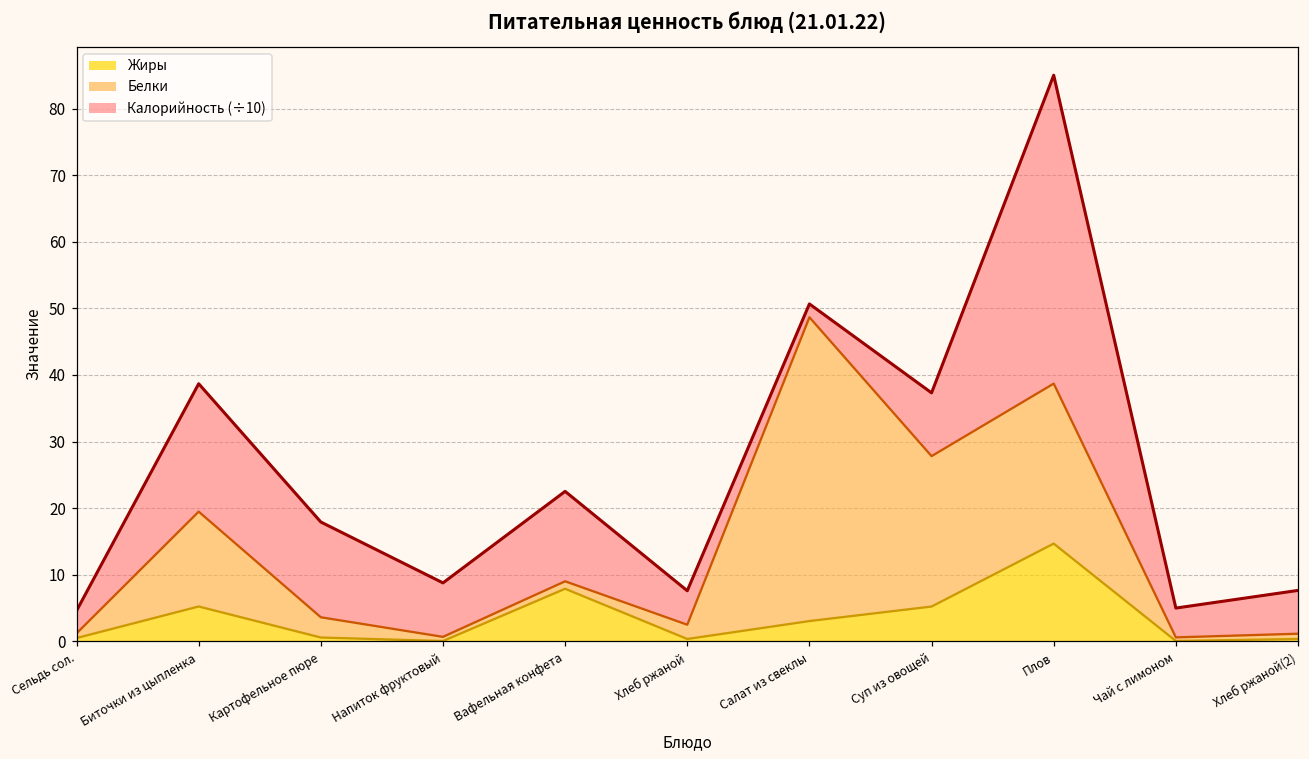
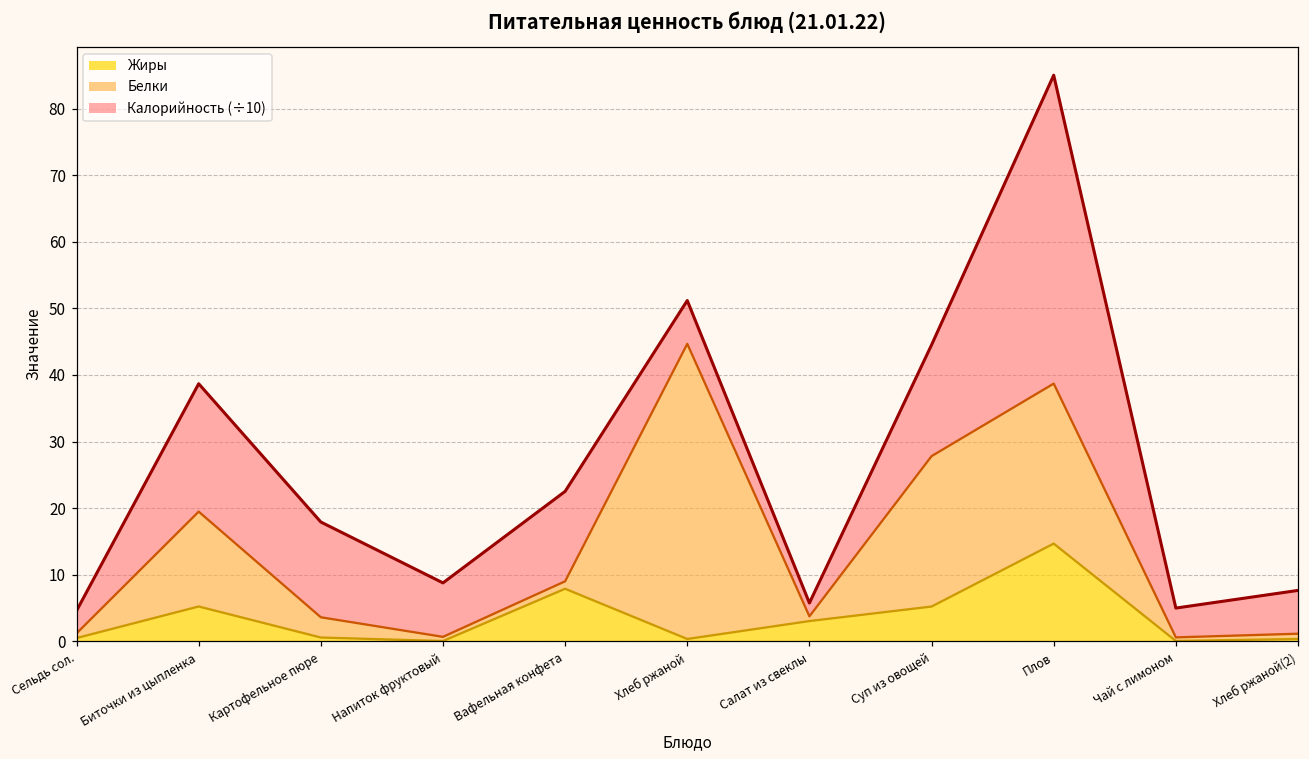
  {
    "Жиры": {
      "Сельдь сол.": 1,
      "Биточки из цыпленка": 5,
      "Картофельное пюре": 1,
      "Напиток фруктовый": 0,
      "Вафельная конфета": 8,
      "Хлеб ржаной": 0,
      "Салат из свеклы": 3,
      "Суп из овощей": 5,
      "Плов": 15,
      "Чай с лимоном": 0,
      "Хлеб ржаной(2)": 0
    },
    "Белки": {
      "Сельдь сол.": 1,
      "Биточки из цыпленка": 14,
      "Картофельное пюре": 3,
      "Напиток фруктовый": 1,
      "Вафельная конфета": 1,
-     "Хлеб ржаной": 2,
-     "Салат из свеклы": 46,
+     "Хлеб ржаной": 44,
+     "Салат из свеклы": 1,
      "Суп из овощей": 23,
      "Плов": 24,
      "Чай с лимоном": 1,
      "Хлеб ржаной(2)": 1
    },
    "Калорийность (÷10)": {
      "Сельдь сол.": 3,
      "Биточки из цыпленка": 19,
      "Картофельное пюре": 14,
      "Напиток фруктовый": 8,
      "Вафельная конфета": 14,
-     "Хлеб ржаной": 5,
+     "Хлеб ржаной": 7,
      "Салат из свеклы": 2,
-     "Суп из овощей": 10,
+     "Суп из овощей": 17,
      "Плов": 46,
      "Чай с лимоном": 4,
      "Хлеб ржаной(2)": 7
    }
  }
